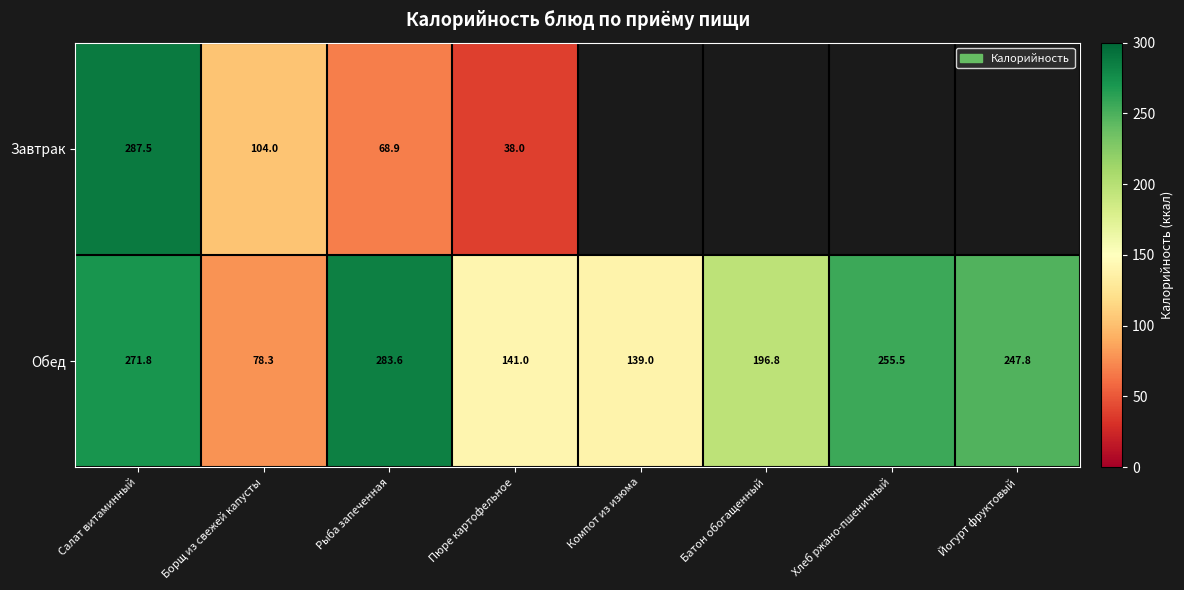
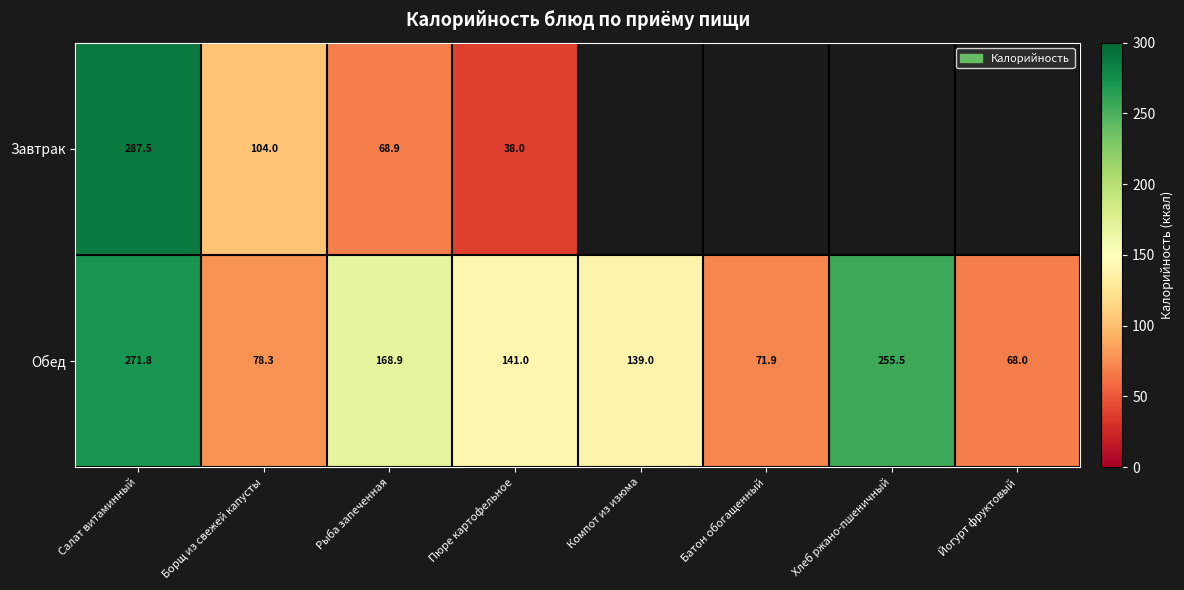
  {
    "Завтрак": {
      "Салат витаминный": 287.5,
      "Борщ из свежей капусты": 104.0,
      "Рыба запеченная": 68.9,
      "Пюре картофельное": 38.0
    },
    "Обед": {
      "Салат витаминный": 271.8,
      "Борщ из свежей капусты": 78.3,
-     "Рыба запеченная": 283.6,
+     "Рыба запеченная": 168.9,
      "Пюре картофельное": 141.0,
      "Компот из изюма": 139.0,
-     "Батон обогащенный": 196.8,
+     "Батон обогащенный": 71.9,
      "Хлеб ржано-пшеничный": 255.5,
-     "Йогурт фруктовый": 247.8
+     "Йогурт фруктовый": 68.0
    }
  }
